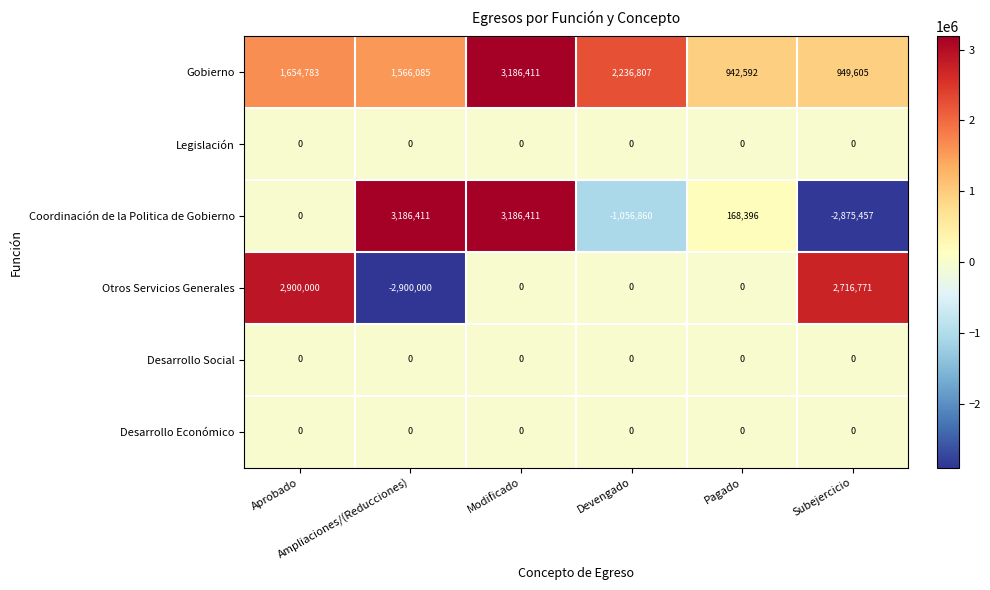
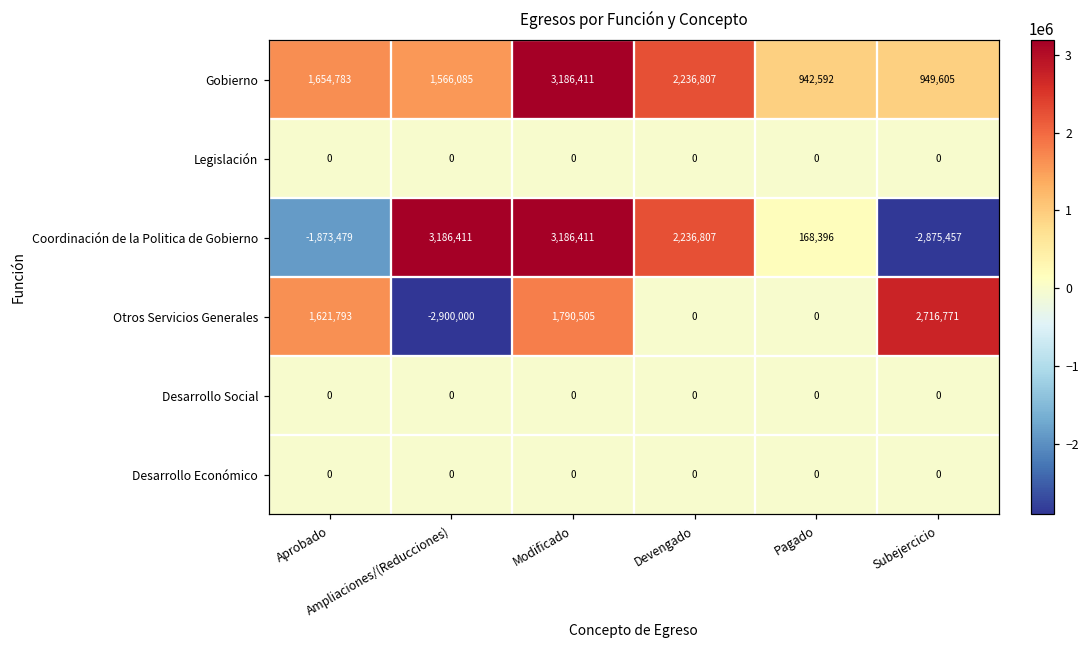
  {
    "Gobierno": {
      "Aprobado": "1,654,783",
      "Ampliaciones/(Reducciones)": "1,566,085",
      "Modificado": "3,186,411",
      "Devengado": "2,236,807",
      "Pagado": "942,592",
      "Subejercicio": "949,605"
    },
    "Legislación": {
      "Aprobado": "0",
      "Ampliaciones/(Reducciones)": "0",
      "Modificado": "0",
      "Devengado": "0",
      "Pagado": "0",
      "Subejercicio": "0"
    },
    "Coordinación de la Politica de Gobierno": {
-     "Aprobado": "0",
+     "Aprobado": "-1,873,479",
      "Ampliaciones/(Reducciones)": "3,186,411",
      "Modificado": "3,186,411",
-     "Devengado": "-1,056,860",
+     "Devengado": "2,236,807",
      "Pagado": "168,396",
      "Subejercicio": "-2,875,457"
    },
    "Otros Servicios Generales": {
-     "Aprobado": "2,900,000",
+     "Aprobado": "1,621,793",
      "Ampliaciones/(Reducciones)": "-2,900,000",
-     "Modificado": "0",
+     "Modificado": "1,790,505",
      "Devengado": "0",
      "Pagado": "0",
      "Subejercicio": "2,716,771"
    },
    "Desarrollo Social": {
      "Aprobado": "0",
      "Ampliaciones/(Reducciones)": "0",
      "Modificado": "0",
      "Devengado": "0",
      "Pagado": "0",
      "Subejercicio": "0"
    },
    "Desarrollo Económico": {
      "Aprobado": "0",
      "Ampliaciones/(Reducciones)": "0",
      "Modificado": "0",
      "Devengado": "0",
      "Pagado": "0",
      "Subejercicio": "0"
    }
  }
